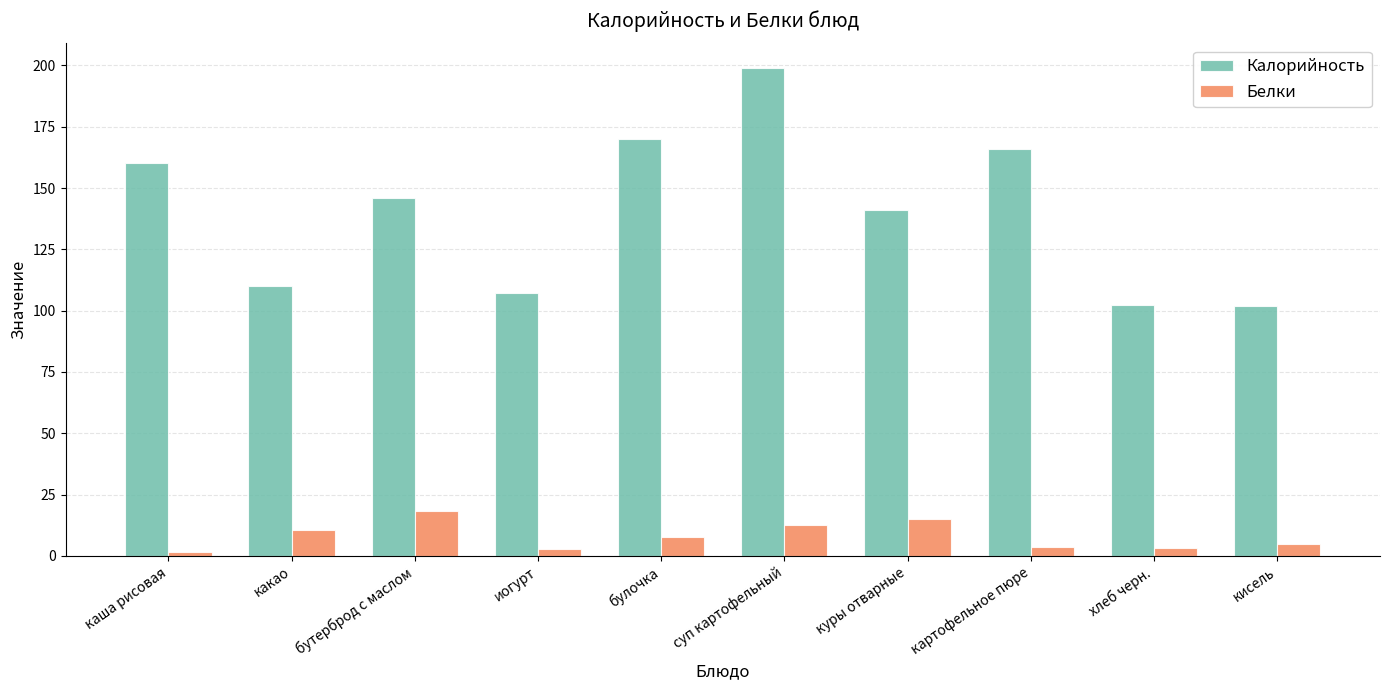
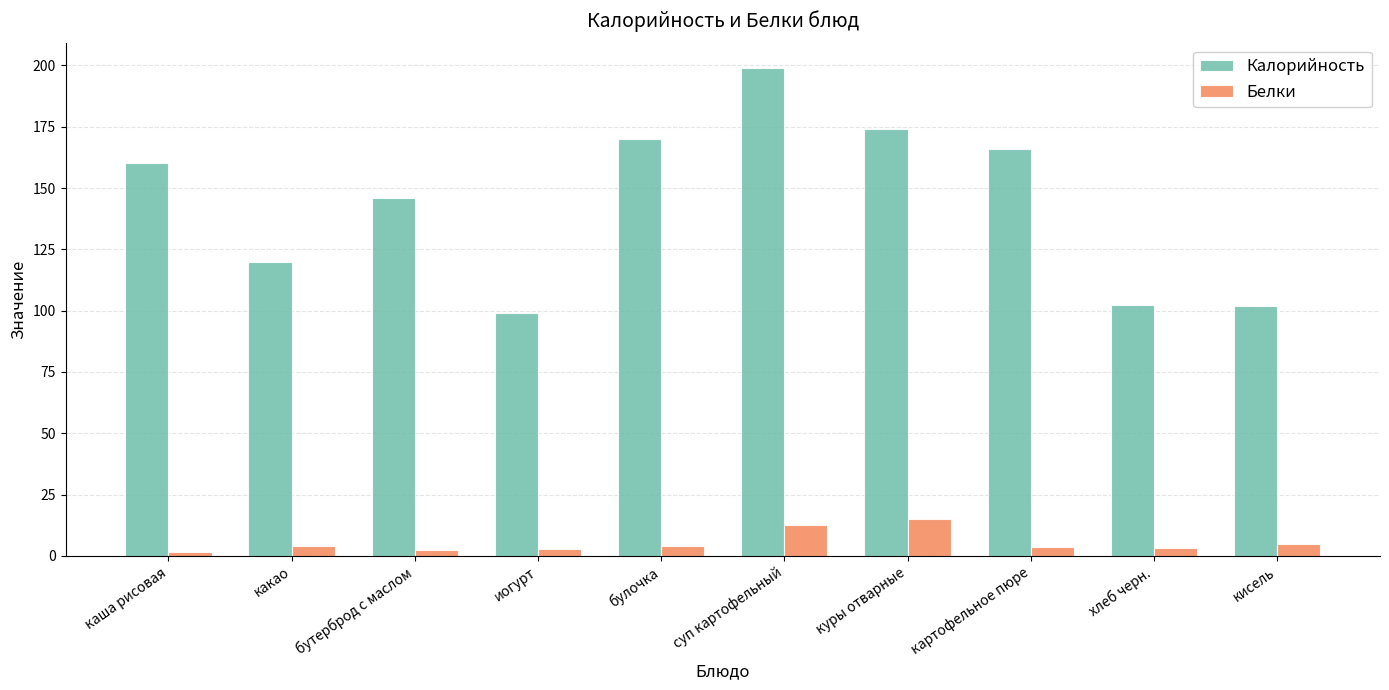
  {
    "Калорийность": {
      "каша рисовая": 160,
-     "какао": 110,
+     "какао": 120,
      "бутерброд с маслом": 146,
-     "иогурт": 107,
+     "иогурт": 99,
      "булочка": 170,
      "суп картофельный": 199,
-     "куры отварные": 141,
+     "куры отварные": 174,
      "картофельное пюре": 166,
      "хлеб черн.": 102,
      "кисель": 102
    },
    "Белки": {
      "каша рисовая": 2,
-     "какао": 10,
-     "бутерброд с маслом": 18,
+     "какао": 4,
+     "бутерброд с маслом": 2,
      "иогурт": 3,
-     "булочка": 8,
+     "булочка": 4,
      "суп картофельный": 13,
      "куры отварные": 15,
      "картофельное пюре": 4,
      "хлеб черн.": 3,
      "кисель": 5
    }
  }
